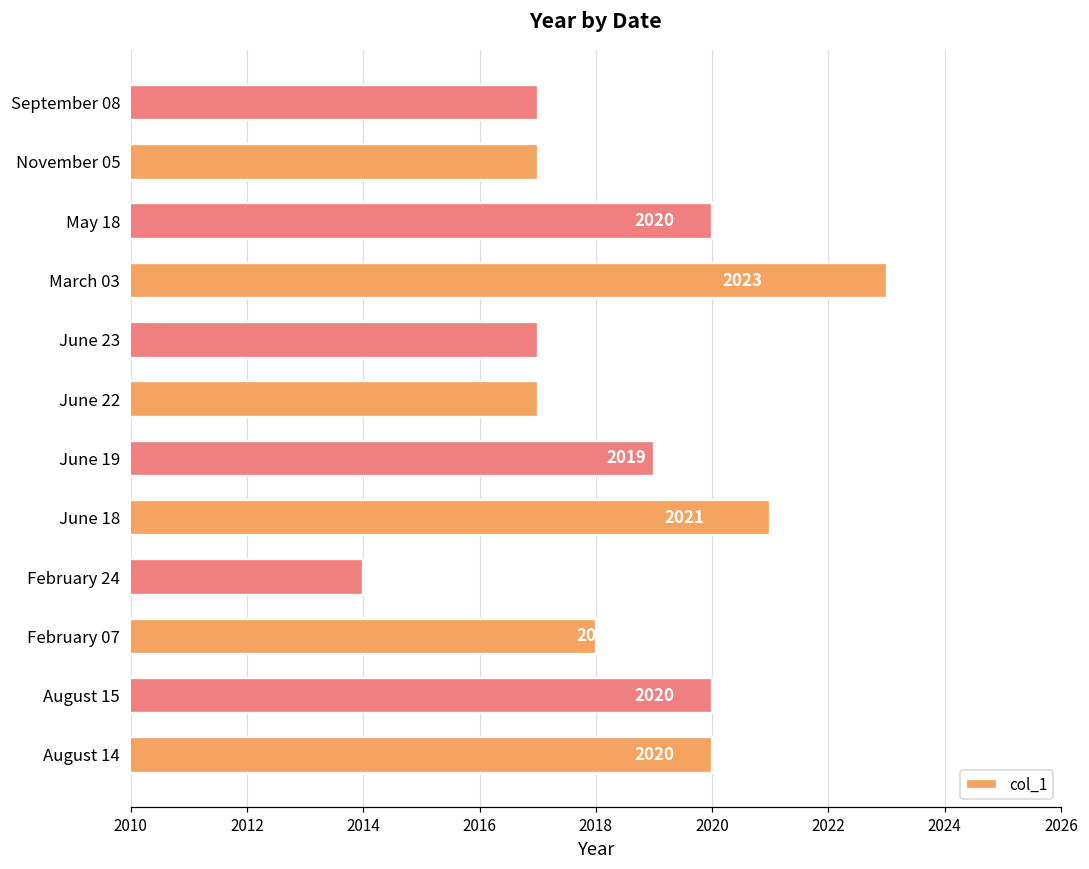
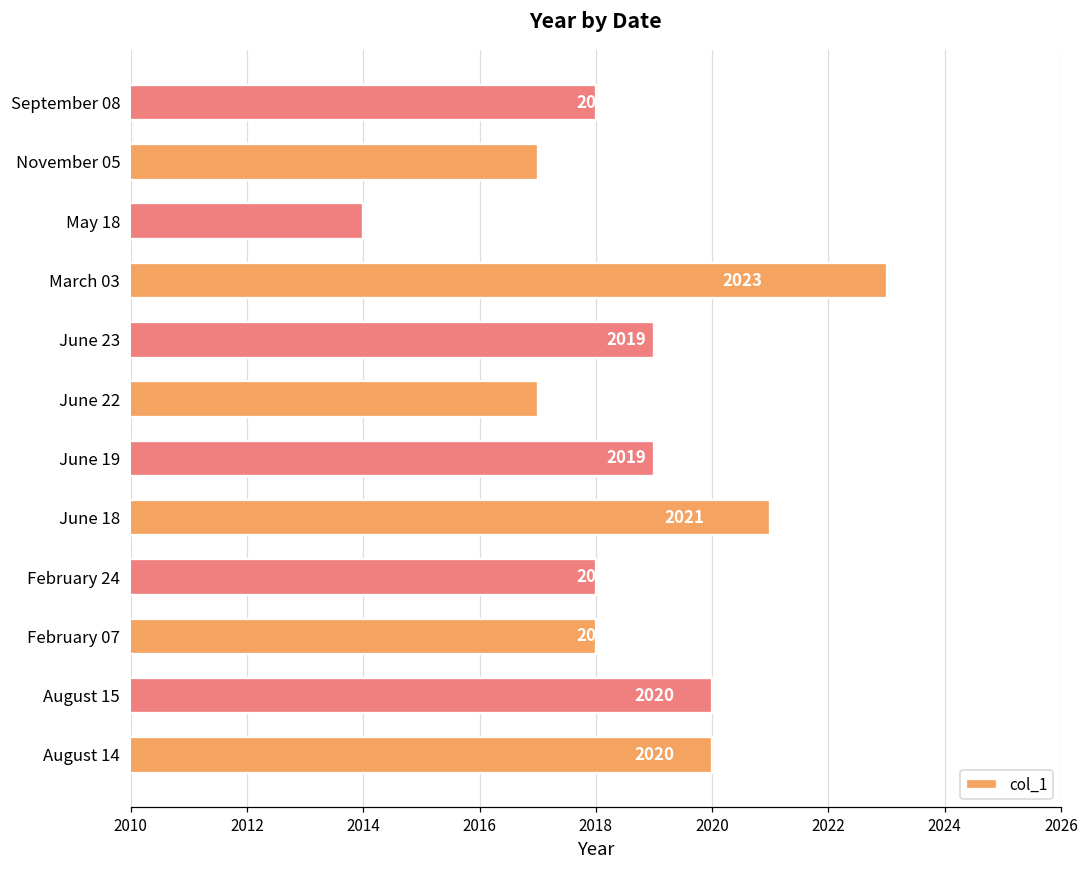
  {
-   "September 08": 2017,
+   "September 08": 2018,
    "November 05": 2017,
-   "May 18": 2020,
-   "June 23": 2017,
+   "May 18": 2014,
+   "June 23": 2019,
    "June 22": 2017,
-   "February 24": 2014,
+   "February 24": 2018,
    "February 07": 2018
  }
